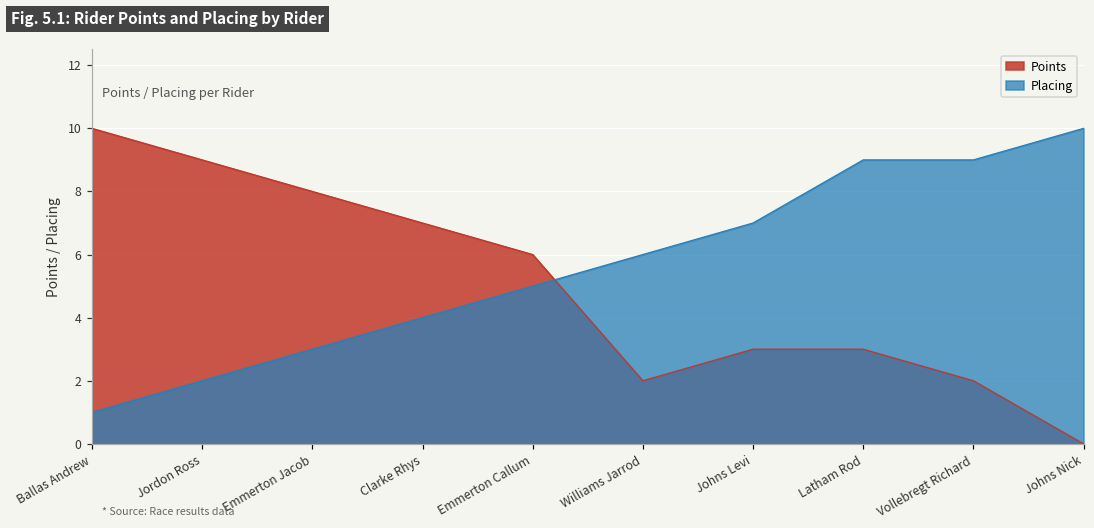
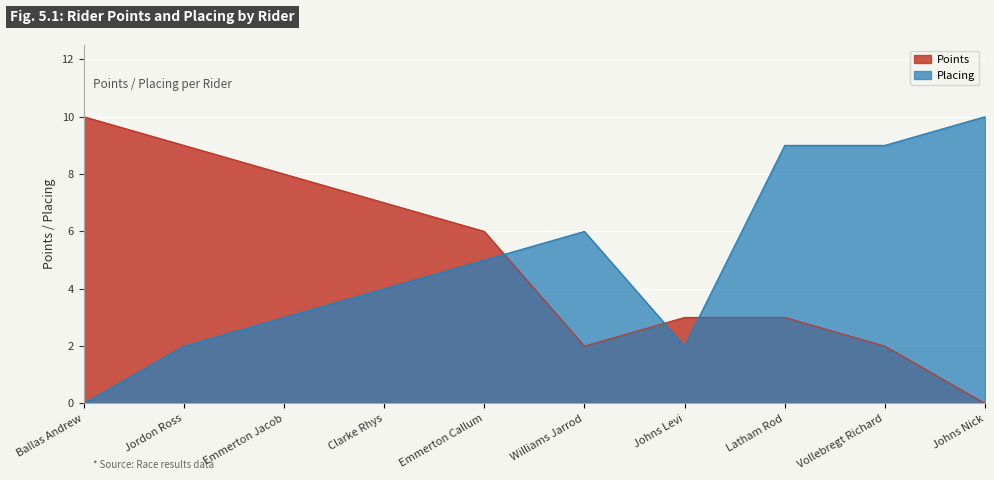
  {
    "Points": {
      "Ballas Andrew": 10,
      "Jordon Ross": 9,
      "Emmerton Jacob": 8,
      "Clarke Rhys": 7,
      "Emmerton Callum": 6,
      "Williams Jarrod": 2,
      "Johns Levi": 3,
      "Latham Rod": 3,
      "Vollebregt Richard": 2,
      "Johns Nick": 0
    },
    "Placing": {
-     "Ballas Andrew": 1,
+     "Ballas Andrew": 0,
      "Jordon Ross": 2,
      "Emmerton Jacob": 3,
      "Clarke Rhys": 4,
      "Emmerton Callum": 5,
      "Williams Jarrod": 6,
-     "Johns Levi": 7,
+     "Johns Levi": 2,
      "Latham Rod": 9,
      "Vollebregt Richard": 9,
      "Johns Nick": 10
    }
  }
